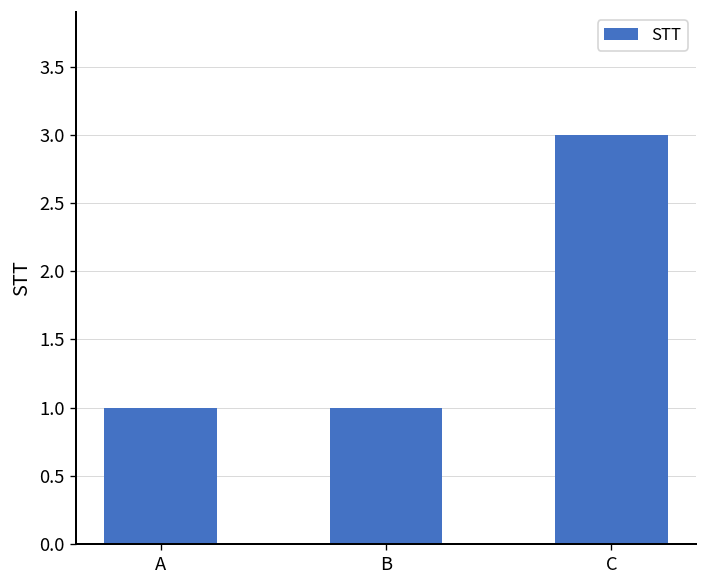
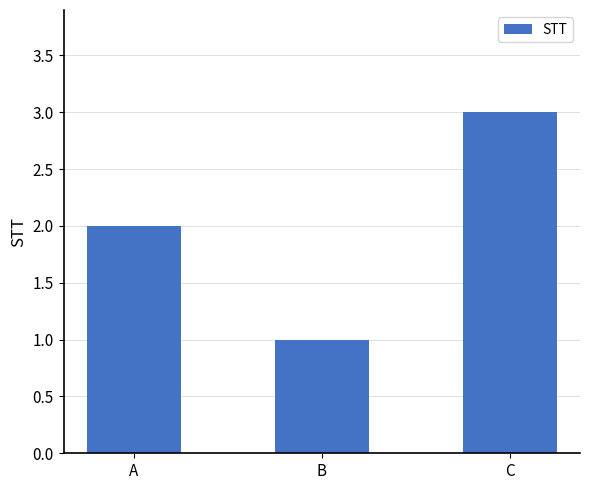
  {
-   "A": 1,
+   "A": 2,
    "B": 1,
    "C": 3
  }
